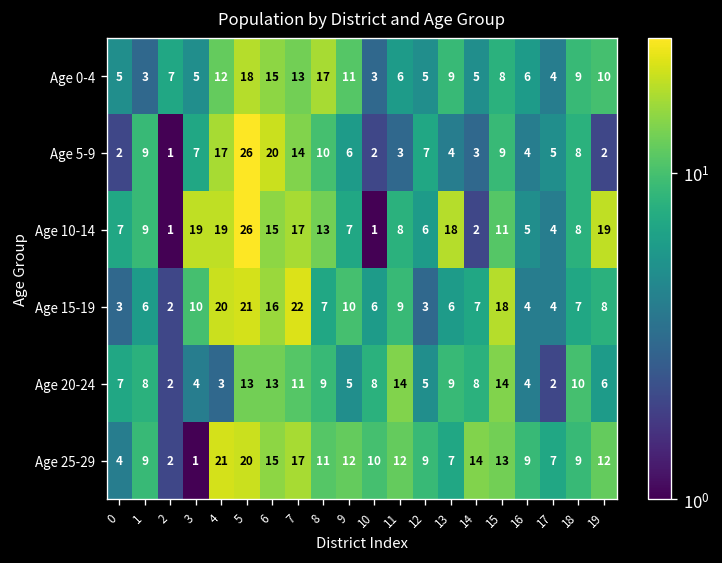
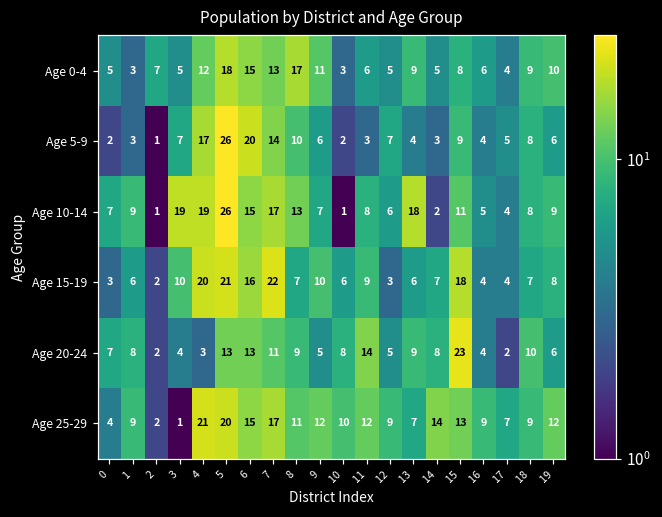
  {
    "Age 0-4": {
      "0": 5,
      "1": 3,
      "2": 7,
      "3": 5,
      "4": 12,
      "5": 18,
      "6": 15,
      "7": 13,
      "8": 17,
      "9": 11,
      "10": 3,
      "11": 6,
      "12": 5,
      "13": 9,
      "14": 5,
      "15": 8,
      "16": 6,
      "17": 4,
      "18": 9,
      "19": 10
    },
    "Age 5-9": {
      "0": 2,
-     "1": 9,
+     "1": 3,
      "2": 1,
      "3": 7,
      "4": 17,
      "5": 26,
      "6": 20,
      "7": 14,
      "8": 10,
      "9": 6,
      "10": 2,
      "11": 3,
      "12": 7,
      "13": 4,
      "14": 3,
      "15": 9,
      "16": 4,
      "17": 5,
      "18": 8,
-     "19": 2
+     "19": 6
    },
    "Age 10-14": {
      "0": 7,
      "1": 9,
      "2": 1,
      "3": 19,
      "4": 19,
      "5": 26,
      "6": 15,
      "7": 17,
      "8": 13,
      "9": 7,
      "10": 1,
      "11": 8,
      "12": 6,
      "13": 18,
      "14": 2,
      "15": 11,
      "16": 5,
      "17": 4,
      "18": 8,
-     "19": 19
+     "19": 9
    },
    "Age 15-19": {
      "0": 3,
      "1": 6,
      "2": 2,
      "3": 10,
      "4": 20,
      "5": 21,
      "6": 16,
      "7": 22,
      "8": 7,
      "9": 10,
      "10": 6,
      "11": 9,
      "12": 3,
      "13": 6,
      "14": 7,
      "15": 18,
      "16": 4,
      "17": 4,
      "18": 7,
      "19": 8
    },
    "Age 20-24": {
      "0": 7,
      "1": 8,
      "2": 2,
      "3": 4,
      "4": 3,
      "5": 13,
      "6": 13,
      "7": 11,
      "8": 9,
      "9": 5,
      "10": 8,
      "11": 14,
      "12": 5,
      "13": 9,
      "14": 8,
-     "15": 14,
+     "15": 23,
      "16": 4,
      "17": 2,
      "18": 10,
      "19": 6
    },
    "Age 25-29": {
      "0": 4,
      "1": 9,
      "2": 2,
      "3": 1,
      "4": 21,
      "5": 20,
      "6": 15,
      "7": 17,
      "8": 11,
      "9": 12,
      "10": 10,
      "11": 12,
      "12": 9,
      "13": 7,
      "14": 14,
      "15": 13,
      "16": 9,
      "17": 7,
      "18": 9,
      "19": 12
    }
  }
